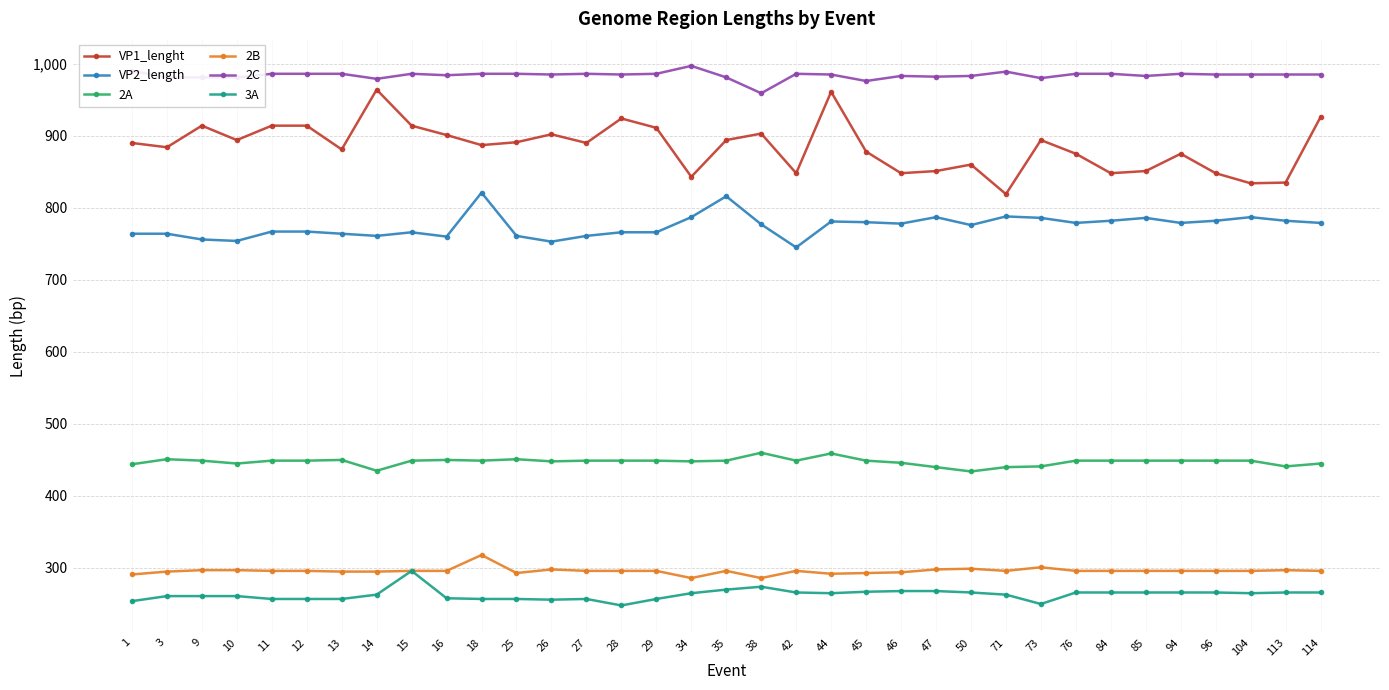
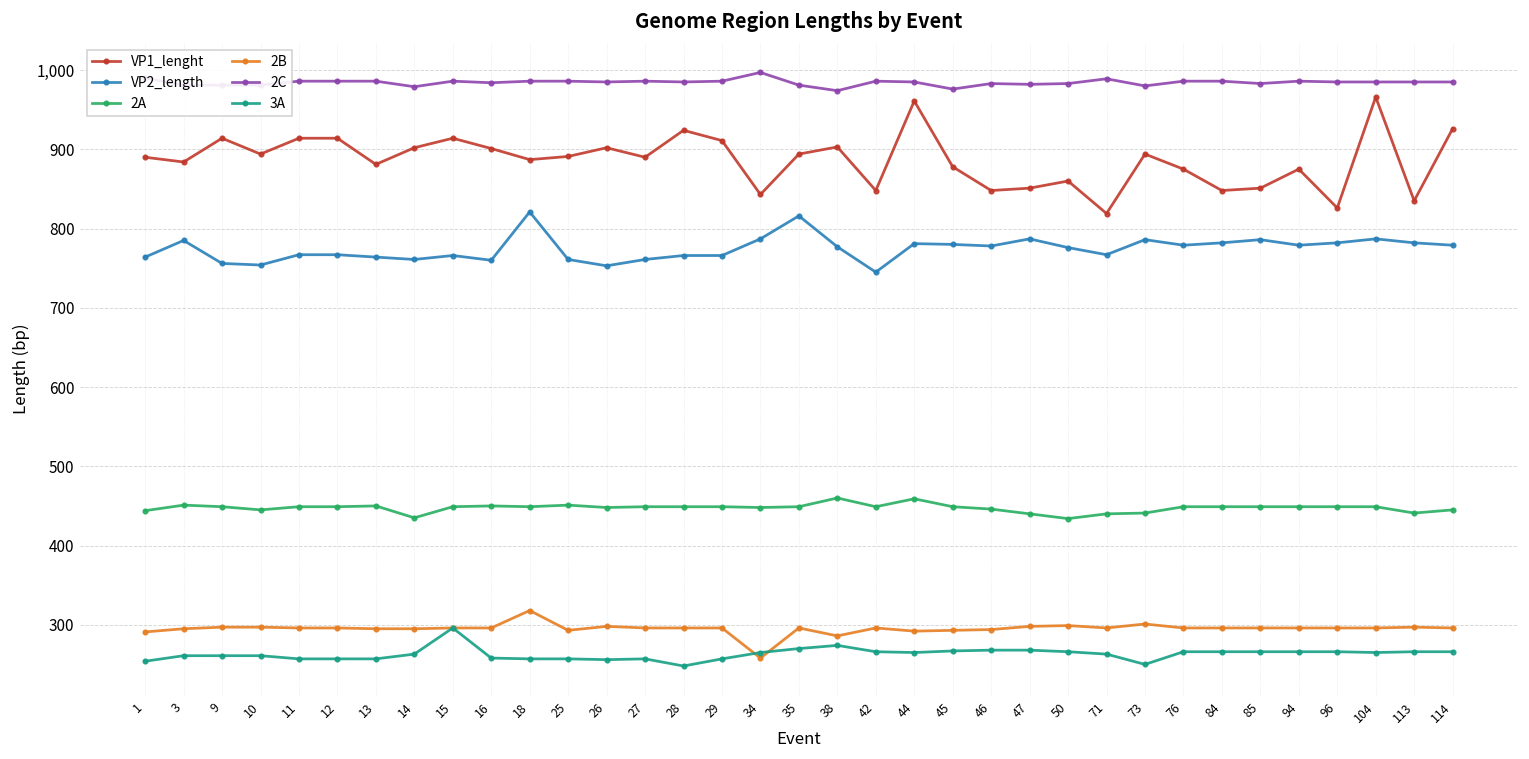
  {
    "VP1_lenght": {
      "1": "890",
      "3": "880",
      "9": "910",
      "10": "890",
      "11": "910",
      "12": "910",
      "13": "880",
-     "14": "960",
+     "14": "900",
      "15": "910",
      "16": "900",
      "18": "890",
      "25": "890",
      "26": "900",
      "27": "890",
      "28": "920",
      "29": "910",
      "34": "840",
      "35": "890",
      "38": "900",
      "42": "850",
      "44": "960",
      "45": "880",
      "46": "850",
      "47": "850",
      "50": "860",
      "71": "820",
      "73": "890",
      "76": "880",
      "84": "850",
      "85": "850",
      "94": "880",
-     "96": "850",
-     "104": "830",
+     "96": "830",
+     "104": "970",
      "113": "840",
      "114": "930"
    },
    "VP2_length": {
      "1": "760",
-     "3": "760",
+     "3": "790",
      "9": "760",
      "10": "750",
      "11": "770",
      "12": "770",
      "13": "760",
      "14": "760",
      "15": "770",
      "16": "760",
      "18": "820",
      "25": "760",
      "26": "750",
      "27": "760",
      "28": "770",
      "29": "770",
      "34": "790",
      "35": "820",
      "38": "780",
      "42": "750",
      "44": "780",
      "45": "780",
      "46": "780",
      "47": "790",
      "50": "780",
-     "71": "790",
+     "71": "770",
      "73": "790",
      "76": "780",
      "84": "780",
      "85": "790",
      "94": "780",
      "96": "780",
      "104": "790",
      "113": "780",
      "114": "780"
    },
    "2B": {
      "1": "290",
      "3": "300",
      "9": "300",
      "10": "300",
      "11": "300",
      "12": "300",
      "13": "300",
      "14": "300",
      "16": "300",
      "18": "320",
      "25": "290",
      "26": "300",
      "27": "300",
      "28": "300",
      "29": "300",
-     "34": "290",
+     "34": "260",
      "35": "300",
      "38": "290",
      "42": "300",
      "44": "290",
      "45": "290",
      "46": "290",
      "47": "300",
      "50": "300",
      "71": "300",
      "73": "300",
      "76": "300",
      "84": "300",
      "85": "300",
      "94": "300",
      "96": "300",
      "104": "300",
      "113": "300",
      "114": "300"
    },
    "2C": {
      "11": "990",
      "12": "990",
      "13": "990",
      "14": "980",
      "15": "990",
      "16": "980",
      "18": "990",
      "25": "990",
      "26": "990",
      "27": "990",
      "28": "990",
      "29": "990",
      "34": "1,000",
      "35": "980",
-     "38": "960",
+     "38": "970",
      "42": "990",
      "44": "990",
      "45": "980",
      "46": "980",
      "47": "980",
      "50": "980",
      "71": "990",
      "73": "980",
      "76": "990",
      "84": "990",
      "85": "980",
      "94": "990",
      "96": "990",
      "104": "990",
      "113": "990",
      "114": "990"
    }
  }
